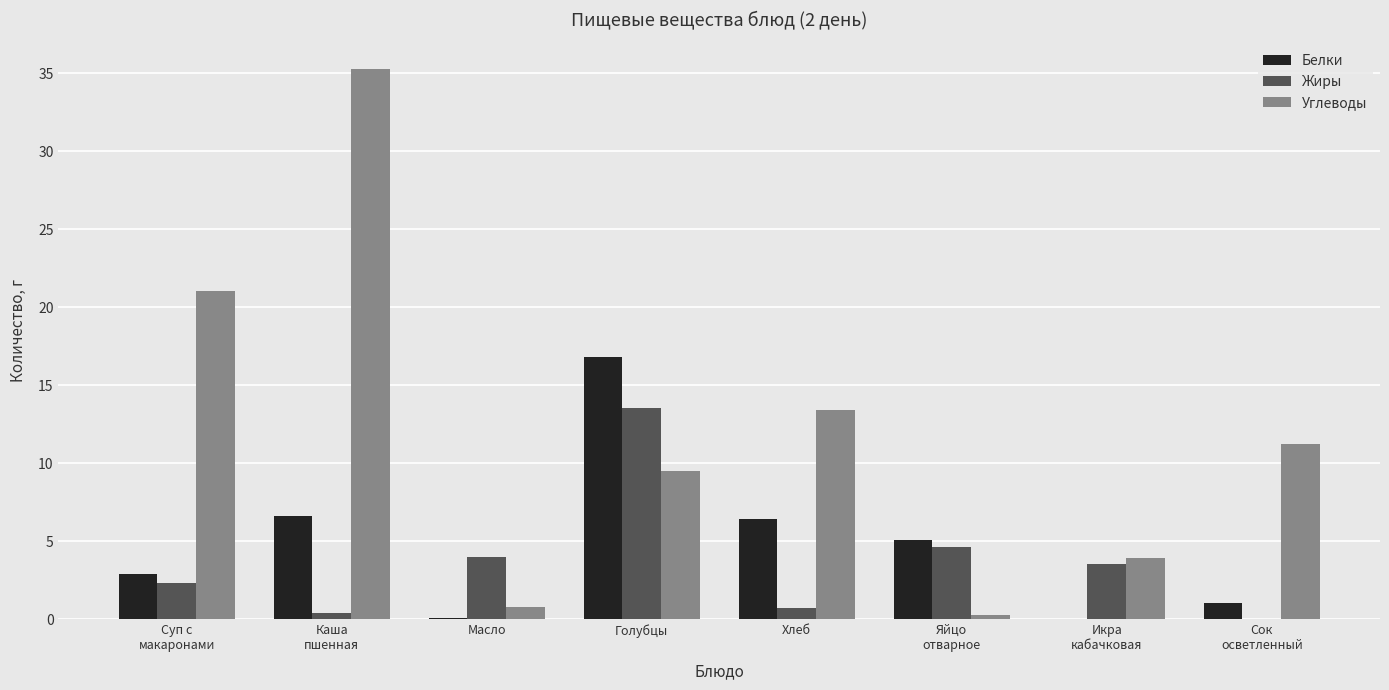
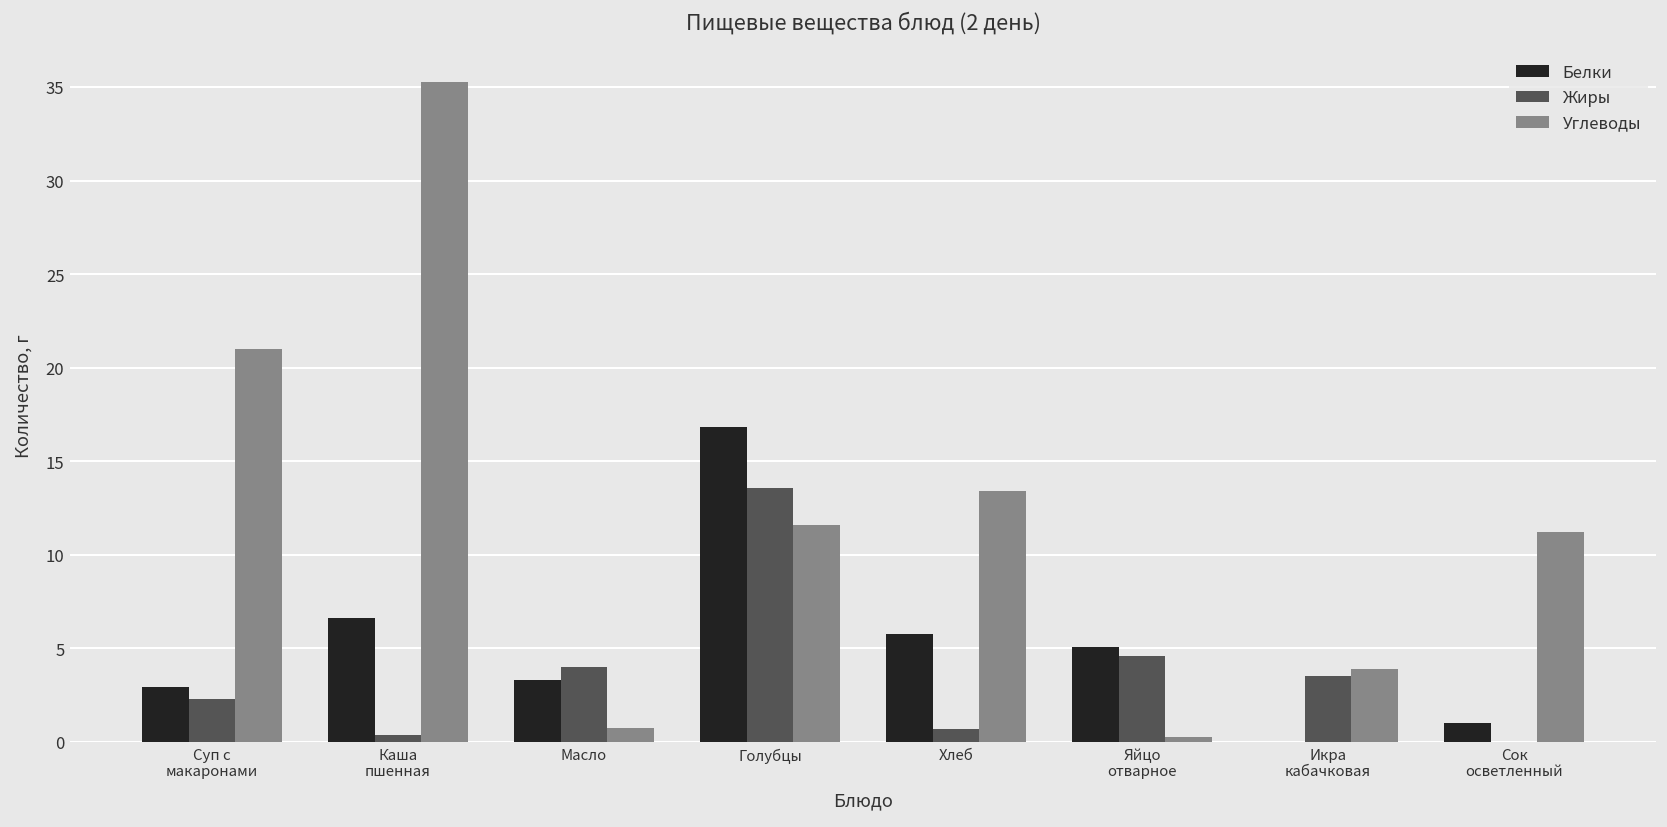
  {
    "Белки": {
      "Суп с макаронами": 2.9,
      "Каша пшенная": 6.6,
-     "Масло": 0.1,
+     "Масло": 3.3,
      "Голубцы": 16.8,
-     "Хлеб": 6.4,
+     "Хлеб": 5.8,
      "Яйцо отварное": 5.1,
      "Икра кабачковая": 0.0,
      "Сок осветленный": 1.0
    },
    "Жиры": {
      "Суп с макаронами": 2.3,
      "Каша пшенная": 0.4,
      "Масло": 4.0,
      "Голубцы": 13.5,
      "Хлеб": 0.7,
      "Яйцо отварное": 4.6,
      "Икра кабачковая": 3.5,
      "Сок осветленный": 0.0
    },
    "Углеводы": {
      "Суп с макаронами": 21.0,
      "Каша пшенная": 35.3,
      "Масло": 0.8,
-     "Голубцы": 9.5,
+     "Голубцы": 11.6,
      "Хлеб": 13.4,
      "Яйцо отварное": 0.3,
      "Икра кабачковая": 3.9,
      "Сок осветленный": 11.2
    }
  }
